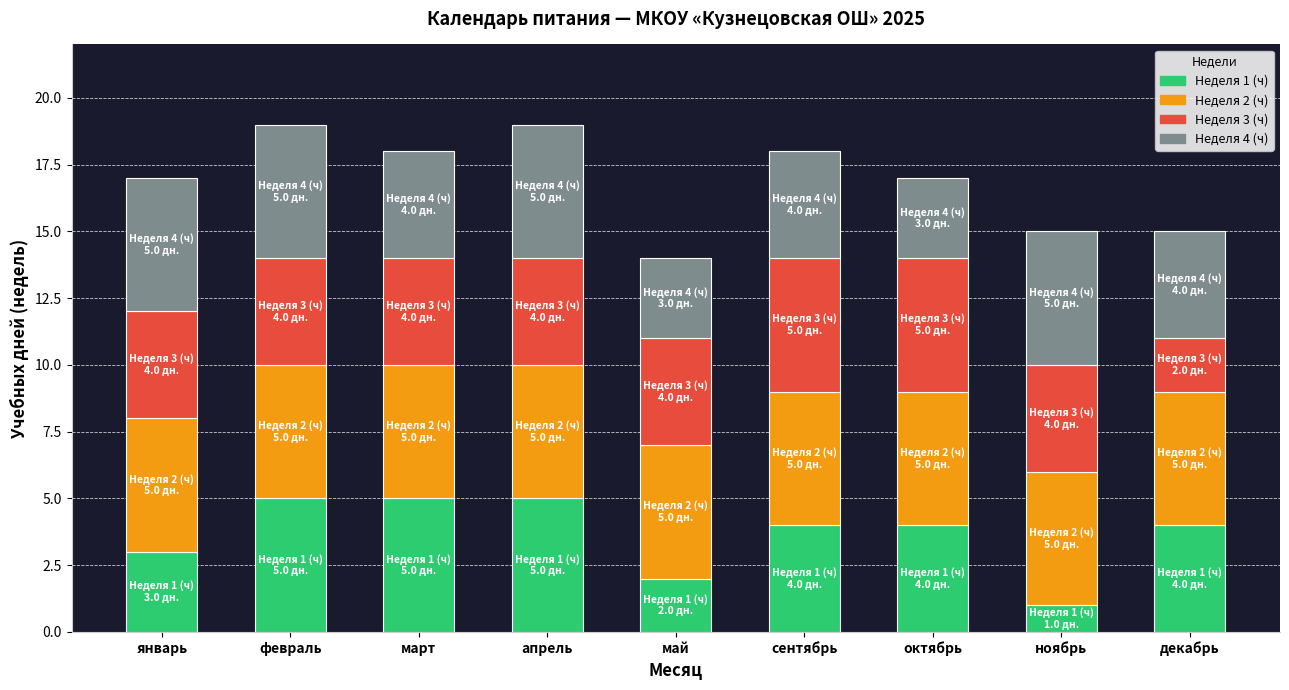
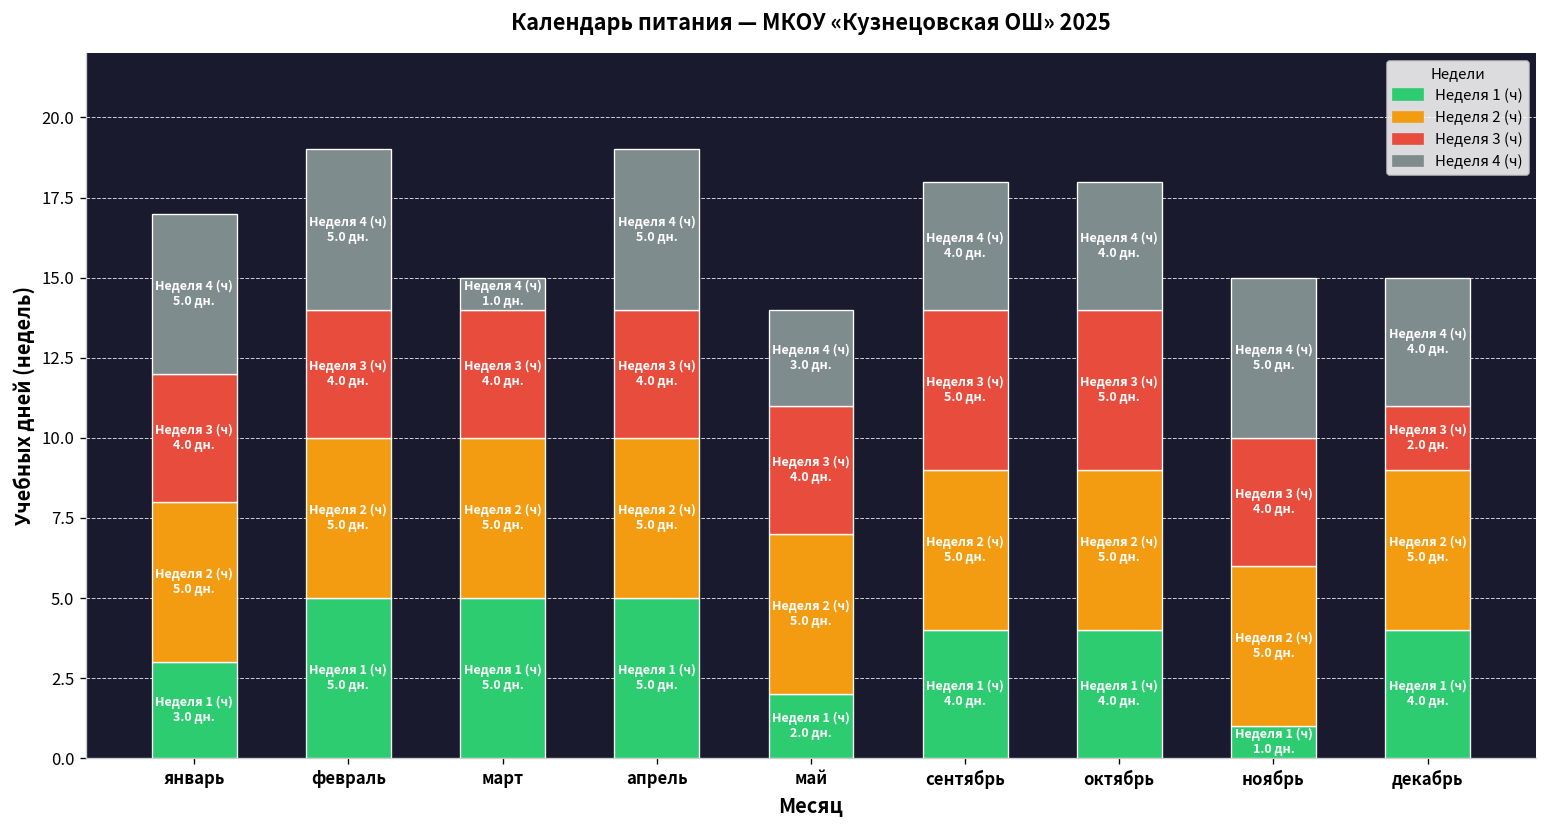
  {
    "Неделя 1 (ч)": {
      "январь": 3.0,
      "февраль": 5.0,
      "март": 5.0,
      "апрель": 5.0,
      "май": 2.0,
      "сентябрь": 4.0,
      "октябрь": 4.0,
      "ноябрь": 1,
      "декабрь": 4.0
    },
    "Неделя 2 (ч)": {
      "январь": 5.0,
      "февраль": 5.0,
      "март": 5.0,
      "апрель": 5.0,
      "май": 5.0,
      "сентябрь": 5.0,
      "октябрь": 5.0,
      "ноябрь": 5.0,
      "декабрь": 5.0
    },
    "Неделя 3 (ч)": {
      "январь": 4.0,
      "февраль": 4.0,
      "март": 4,
      "апрель": 4.0,
      "май": 4.0,
      "сентябрь": 5.0,
      "октябрь": 5.0,
      "ноябрь": 4.0,
      "декабрь": 2.0
    },
    "Неделя 4 (ч)": {
      "январь": 5.0,
      "февраль": 5.0,
-     "март": 4.0,
+     "март": 1.0,
      "апрель": 5.0,
      "май": 3.0,
      "сентябрь": 4,
-     "октябрь": 3.0,
+     "октябрь": 4.0,
      "ноябрь": 5.0,
      "декабрь": 4
    }
  }
